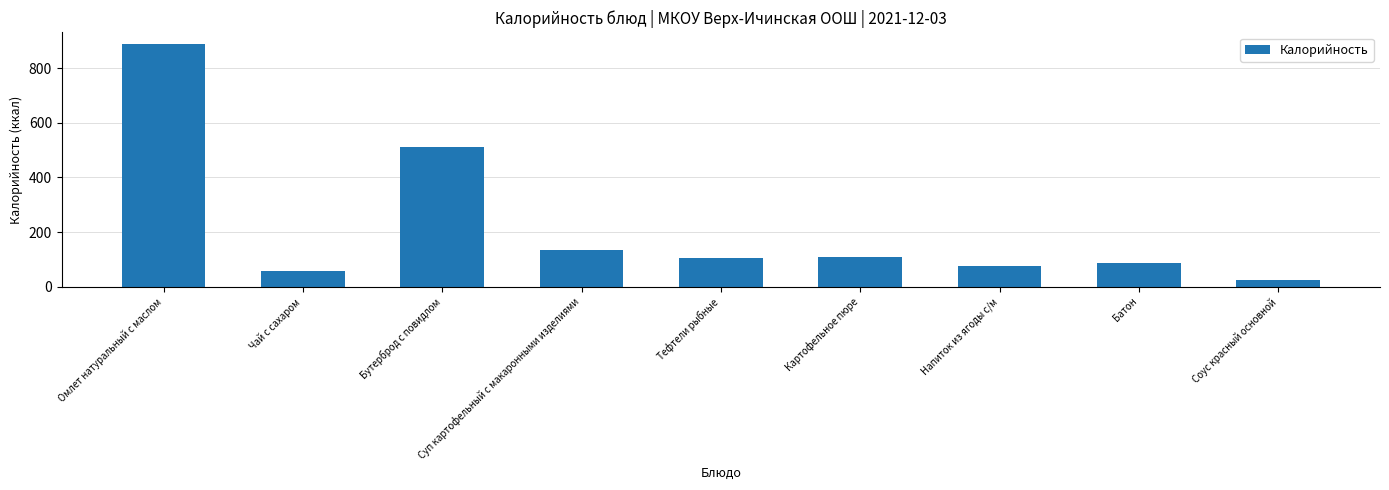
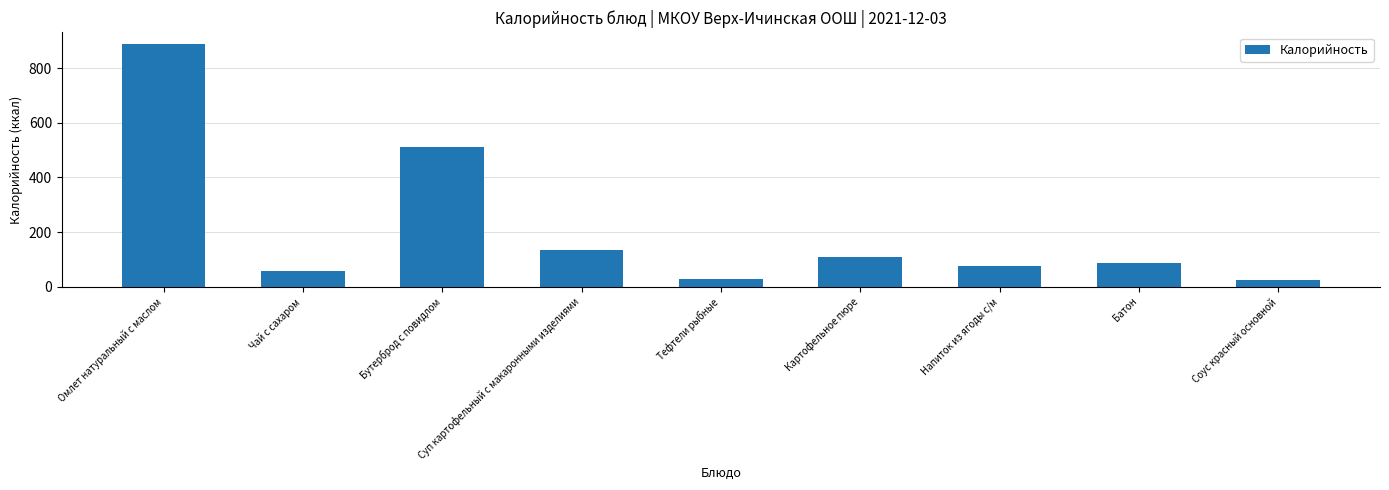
  {
    "Омлет натуральный с маслом": 890,
    "Чай с сахаром": 60,
    "Бутерброд с повидлом": 510,
    "Суп картофельный с макаронными изделиями": 130,
-   "Тефтели рыбные": 100,
+   "Тефтели рыбные": 30,
    "Картофельное пюре": 110,
    "Напиток из ягоды с/м": 80,
    "Батон": 90,
    "Соус красный основной": 30
  }
